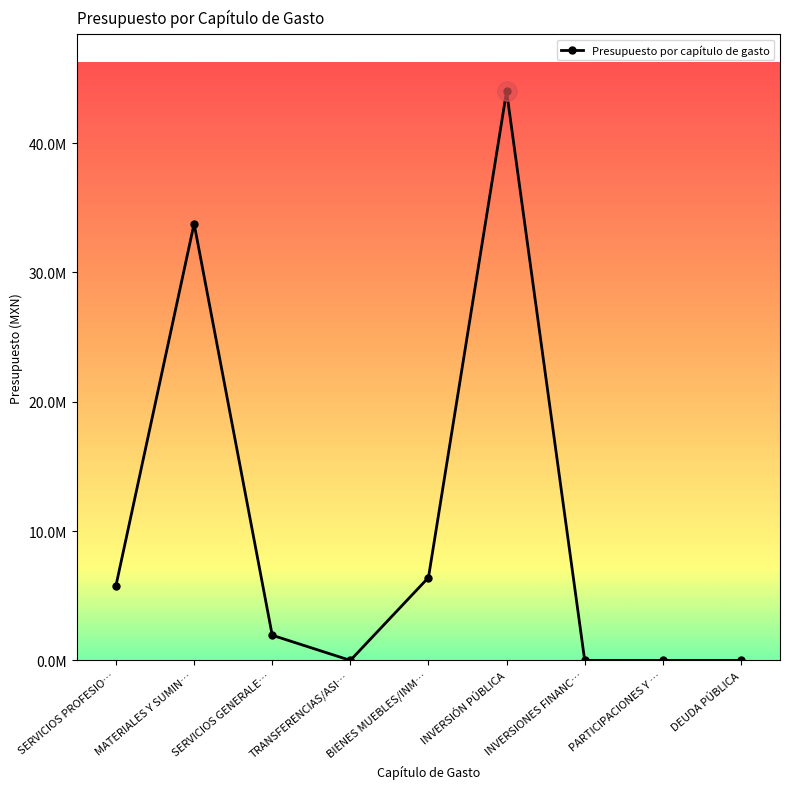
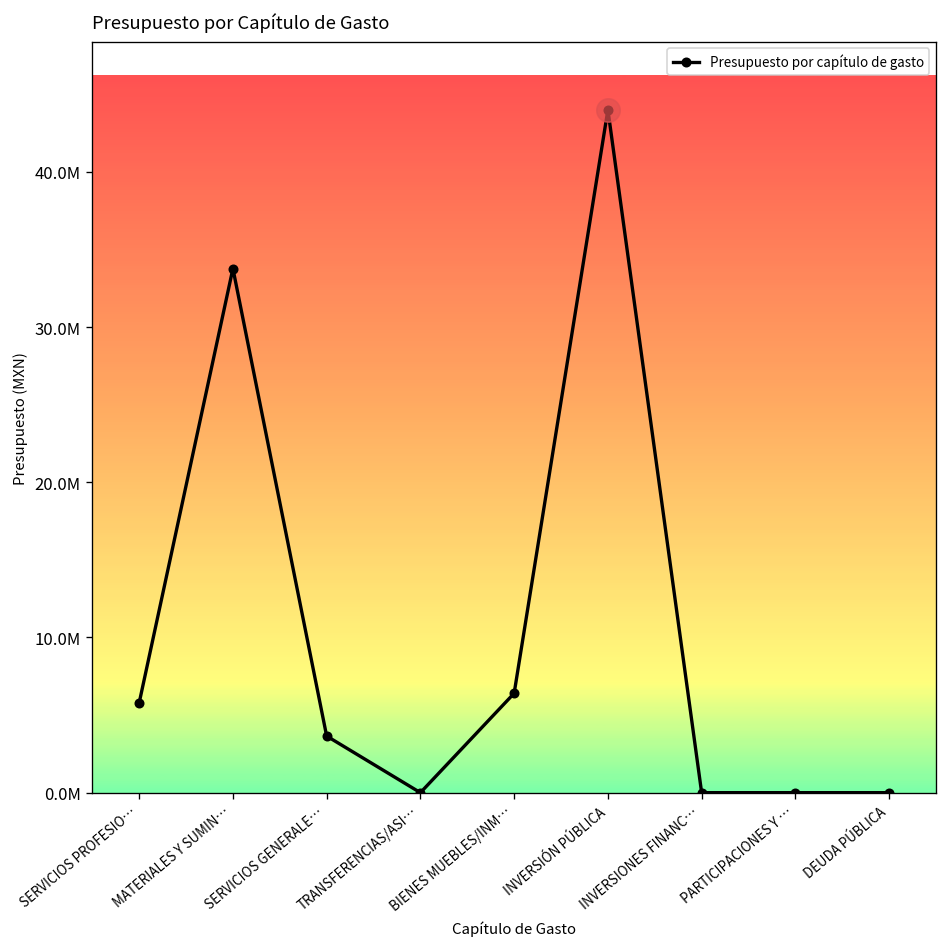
  {
    "Presupuesto por capítulo de gasto": {
      "SERVICIOS PROFESIO…": 5800000,
      "MATERIALES Y SUMIN…": 33800000,
-     "SERVICIOS GENERALE…": 1900000,
+     "SERVICIOS GENERALE…": 3600000,
      "TRANSFERENCIAS/ASI…": 0,
      "BIENES MUEBLES/INM…": 6400000,
      "INVERSIONES FINANC…": 0,
      "PARTICIPACIONES Y …": 0,
      "DEUDA PÚBLICA": 0
    }
  }
